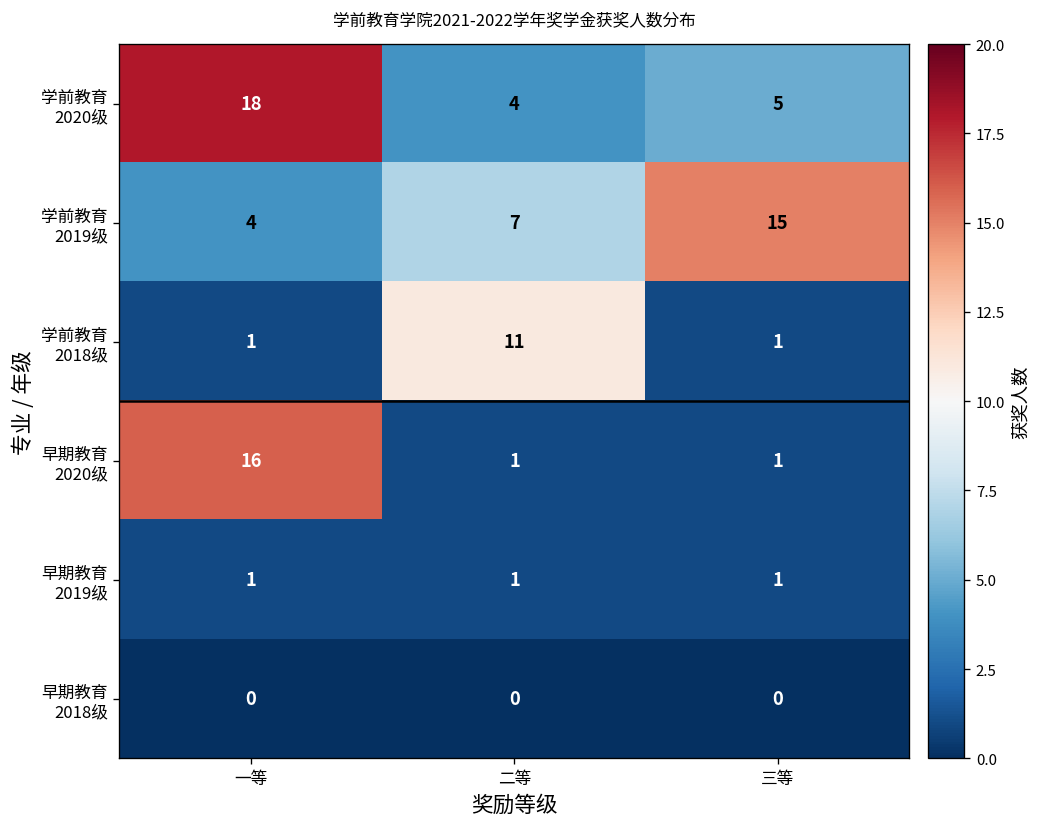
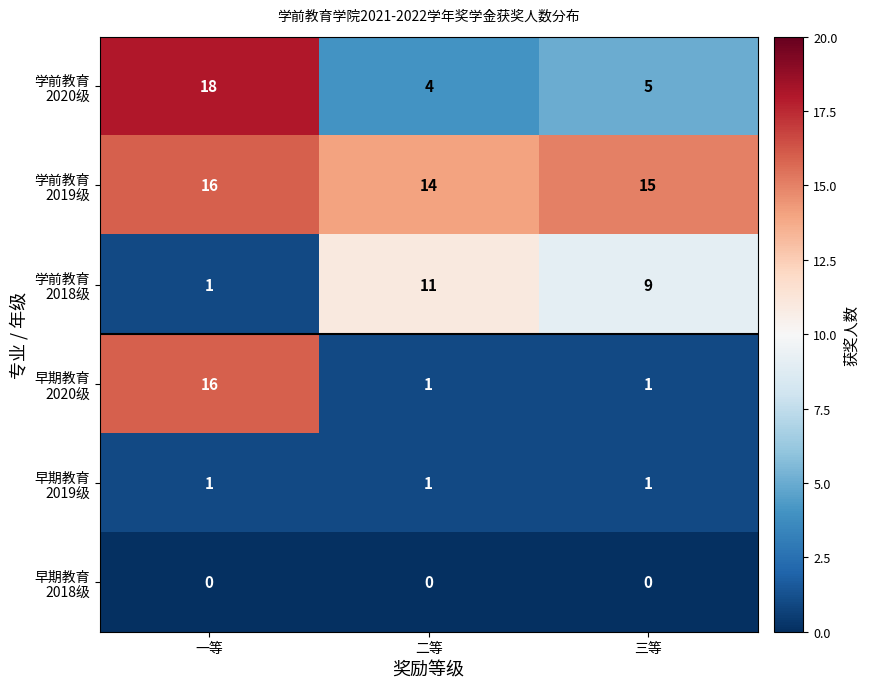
  {
    "学前教育 2020级": {
      "一等": 18,
      "二等": 4,
      "三等": 5
    },
    "学前教育 2019级": {
-     "一等": 4,
-     "二等": 7,
+     "一等": 16,
+     "二等": 14,
      "三等": 15
    },
    "学前教育 2018级": {
      "一等": 1,
      "二等": 11,
-     "三等": 1
+     "三等": 9
    },
    "早期教育 2020级": {
      "一等": 16,
      "二等": 1,
      "三等": 1
    },
    "早期教育 2019级": {
      "一等": 1,
      "二等": 1,
      "三等": 1
    },
    "早期教育 2018级": {
      "一等": 0,
      "二等": 0,
      "三等": 0
    }
  }
